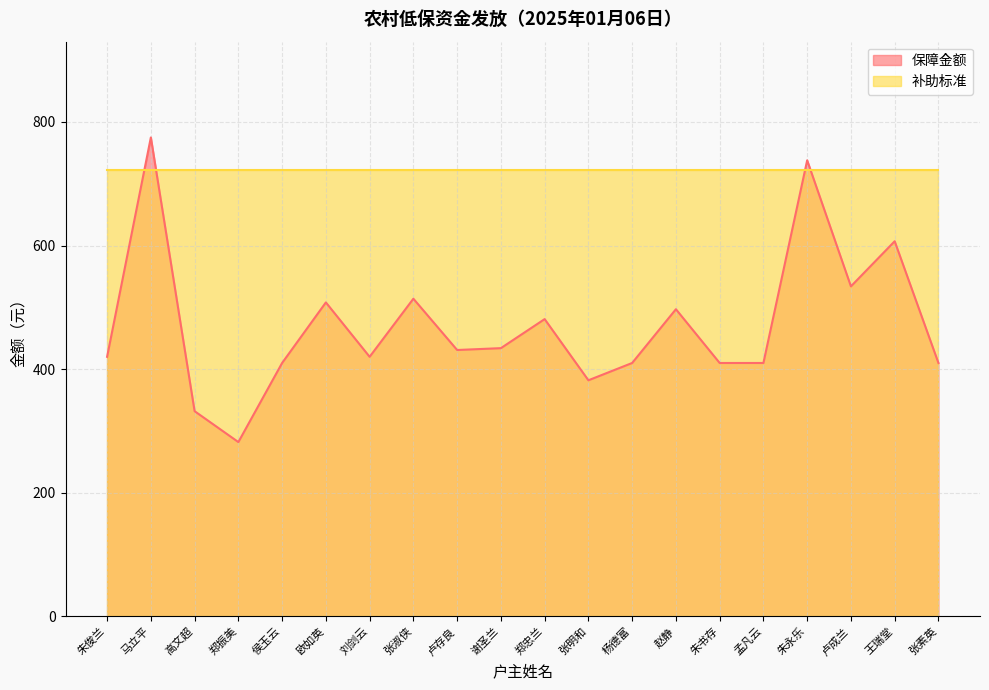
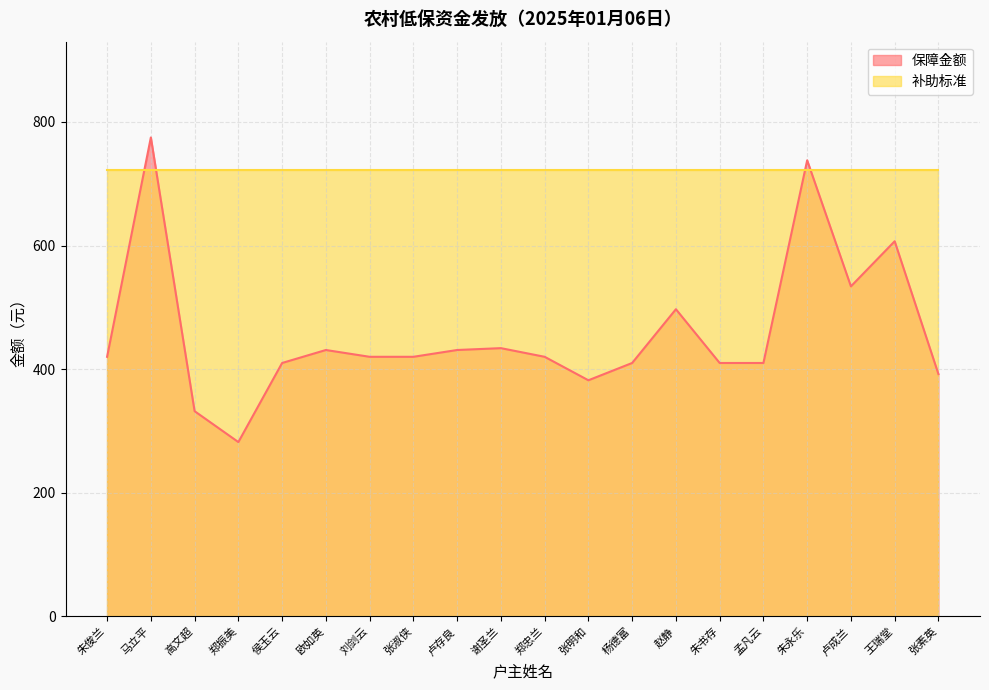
  {
    "保障金额": {
      "朱俊兰": 420,
      "马立平": 780,
      "高文超": 330,
      "郑振美": 280,
      "侯玉云": 410,
-     "欧如英": 510,
+     "欧如英": 430,
      "刘剑云": 420,
-     "张淑侠": 510,
+     "张淑侠": 420,
      "卢存良": 430,
      "谢圣兰": 430,
-     "郑忠兰": 480,
+     "郑忠兰": 420,
      "张明和": 380,
      "杨德富": 410,
      "赵静": 500,
      "朱书存": 410,
      "孟凡云": 410,
      "朱永乐": 740,
      "卢成兰": 530,
      "王瑞堂": 610,
-     "张素英": 410
+     "张素英": 390
    },
    "补助标准": {
      "朱俊兰": 720,
      "马立平": 720,
      "高文超": 720,
      "郑振美": 720,
      "侯玉云": 720,
      "欧如英": 720,
      "刘剑云": 720,
      "张淑侠": 720,
      "卢存良": 720,
      "谢圣兰": 720,
      "郑忠兰": 720,
      "张明和": 720,
      "杨德富": 720,
      "赵静": 720,
      "朱书存": 720,
      "孟凡云": 720,
      "朱永乐": 720,
      "卢成兰": 720,
      "王瑞堂": 720,
      "张素英": 720
    }
  }
